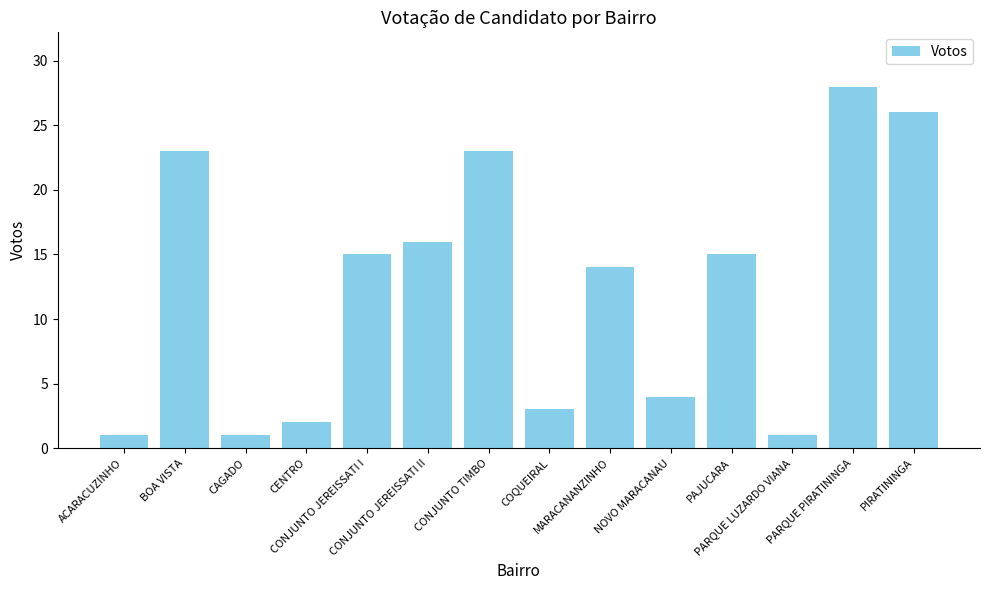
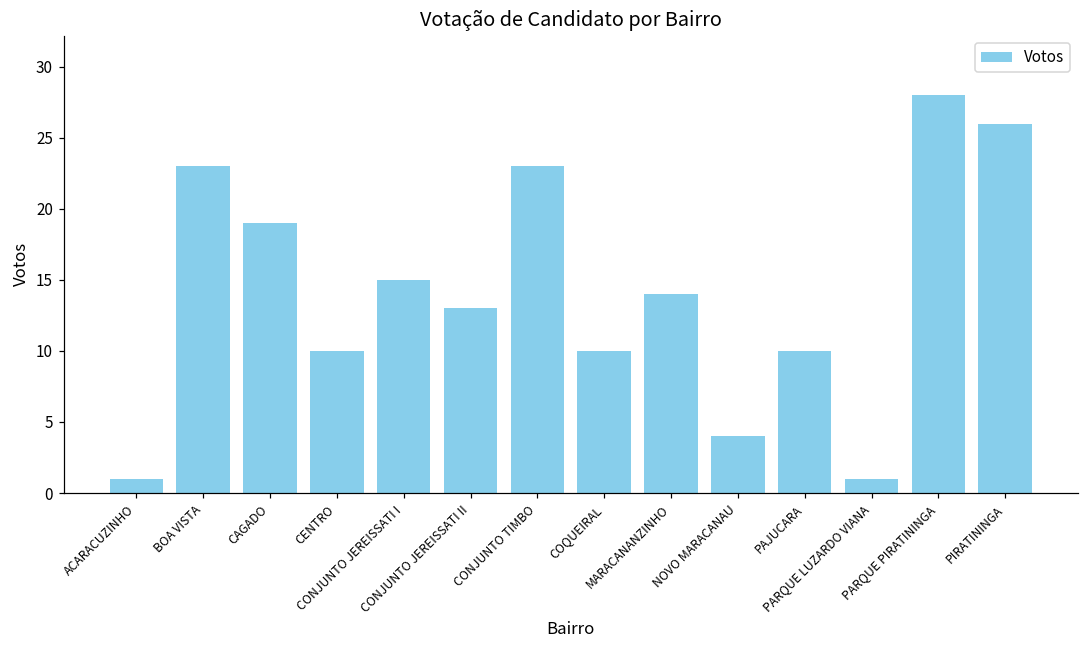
  {
    "ACARACUZINHO": 1,
    "BOA VISTA": 23,
-   "CAGADO": 1,
-   "CENTRO": 2,
+   "CAGADO": 19,
+   "CENTRO": 10,
    "CONJUNTO JEREISSATI I": 15,
-   "CONJUNTO JEREISSATI II": 16,
+   "CONJUNTO JEREISSATI II": 13,
    "CONJUNTO TIMBO": 23,
-   "COQUEIRAL": 3,
+   "COQUEIRAL": 10,
    "MARACANANZINHO": 14,
    "NOVO MARACANAU": 4,
-   "PAJUCARA": 15,
+   "PAJUCARA": 10,
    "PARQUE LUZARDO VIANA": 1,
    "PARQUE PIRATININGA": 28,
    "PIRATININGA": 26
  }
